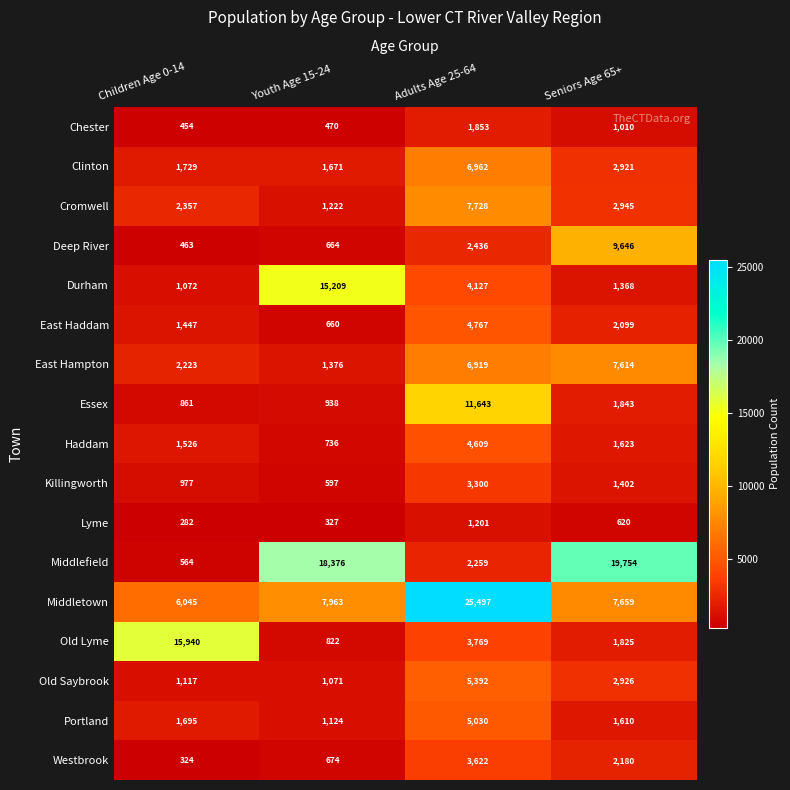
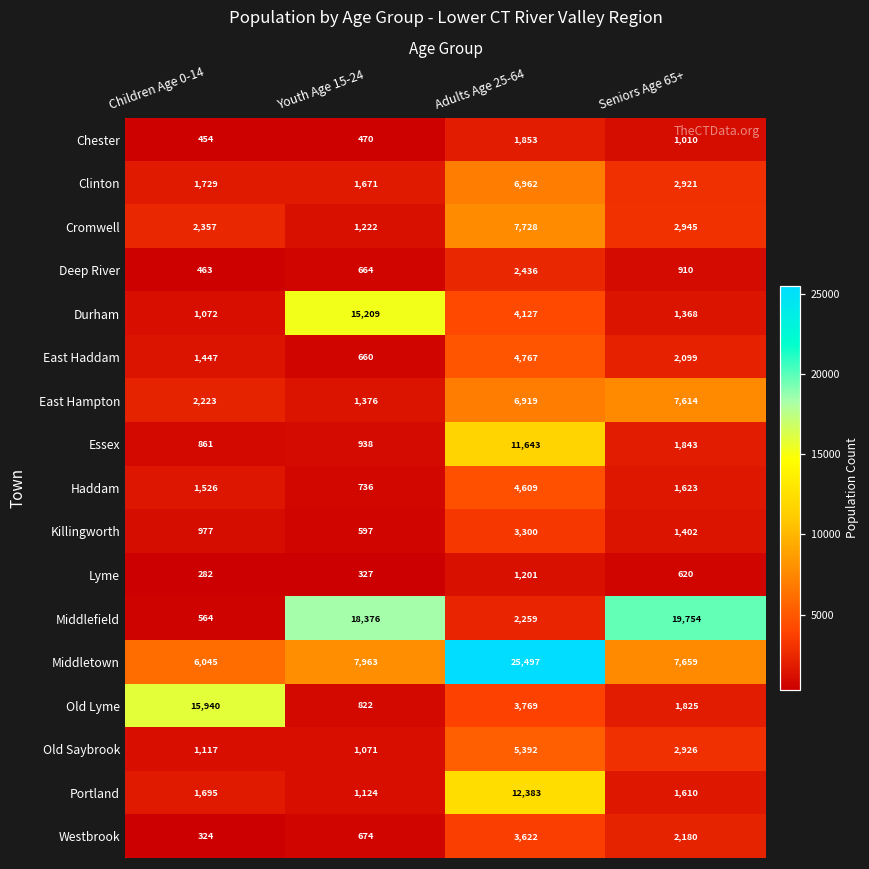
  {
    "Chester": {
      "Children Age 0-14": "454",
      "Youth Age 15-24": "470",
      "Adults Age 25-64": "1,853"
    },
    "Clinton": {
      "Children Age 0-14": "1,729",
      "Youth Age 15-24": "1,671",
      "Adults Age 25-64": "6,962",
      "Seniors Age 65+": "2,921"
    },
    "Cromwell": {
      "Children Age 0-14": "2,357",
      "Youth Age 15-24": "1,222",
      "Adults Age 25-64": "7,728",
      "Seniors Age 65+": "2,945"
    },
    "Deep River": {
      "Children Age 0-14": "463",
      "Youth Age 15-24": "664",
      "Adults Age 25-64": "2,436",
-     "Seniors Age 65+": "9,646"
+     "Seniors Age 65+": "910"
    },
    "Durham": {
      "Children Age 0-14": "1,072",
      "Youth Age 15-24": "15,209",
      "Adults Age 25-64": "4,127",
      "Seniors Age 65+": "1,368"
    },
    "East Haddam": {
      "Children Age 0-14": "1,447",
      "Youth Age 15-24": "660",
      "Adults Age 25-64": "4,767",
      "Seniors Age 65+": "2,099"
    },
    "East Hampton": {
      "Children Age 0-14": "2,223",
      "Youth Age 15-24": "1,376",
      "Adults Age 25-64": "6,919",
      "Seniors Age 65+": "7,614"
    },
    "Essex": {
      "Children Age 0-14": "861",
      "Youth Age 15-24": "938",
      "Adults Age 25-64": "11,643",
      "Seniors Age 65+": "1,843"
    },
    "Haddam": {
      "Children Age 0-14": "1,526",
      "Youth Age 15-24": "736",
      "Adults Age 25-64": "4,609",
      "Seniors Age 65+": "1,623"
    },
    "Killingworth": {
      "Children Age 0-14": "977",
      "Youth Age 15-24": "597",
      "Adults Age 25-64": "3,300",
      "Seniors Age 65+": "1,402"
    },
    "Lyme": {
      "Children Age 0-14": "282",
      "Youth Age 15-24": "327",
      "Adults Age 25-64": "1,201",
      "Seniors Age 65+": "620"
    },
    "Middlefield": {
      "Children Age 0-14": "564",
      "Youth Age 15-24": "18,376",
      "Adults Age 25-64": "2,259",
      "Seniors Age 65+": "19,754"
    },
    "Middletown": {
      "Children Age 0-14": "6,045",
      "Youth Age 15-24": "7,963",
      "Adults Age 25-64": "25,497",
      "Seniors Age 65+": "7,659"
    },
    "Old Lyme": {
      "Children Age 0-14": "15,940",
      "Youth Age 15-24": "822",
      "Adults Age 25-64": "3,769",
      "Seniors Age 65+": "1,825"
    },
    "Old Saybrook": {
      "Children Age 0-14": "1,117",
      "Youth Age 15-24": "1,071",
      "Adults Age 25-64": "5,392",
      "Seniors Age 65+": "2,926"
    },
    "Portland": {
      "Children Age 0-14": "1,695",
      "Youth Age 15-24": "1,124",
-     "Adults Age 25-64": "5,030",
+     "Adults Age 25-64": "12,383",
      "Seniors Age 65+": "1,610"
    },
    "Westbrook": {
      "Children Age 0-14": "324",
      "Youth Age 15-24": "674",
      "Adults Age 25-64": "3,622",
      "Seniors Age 65+": "2,180"
    }
  }
